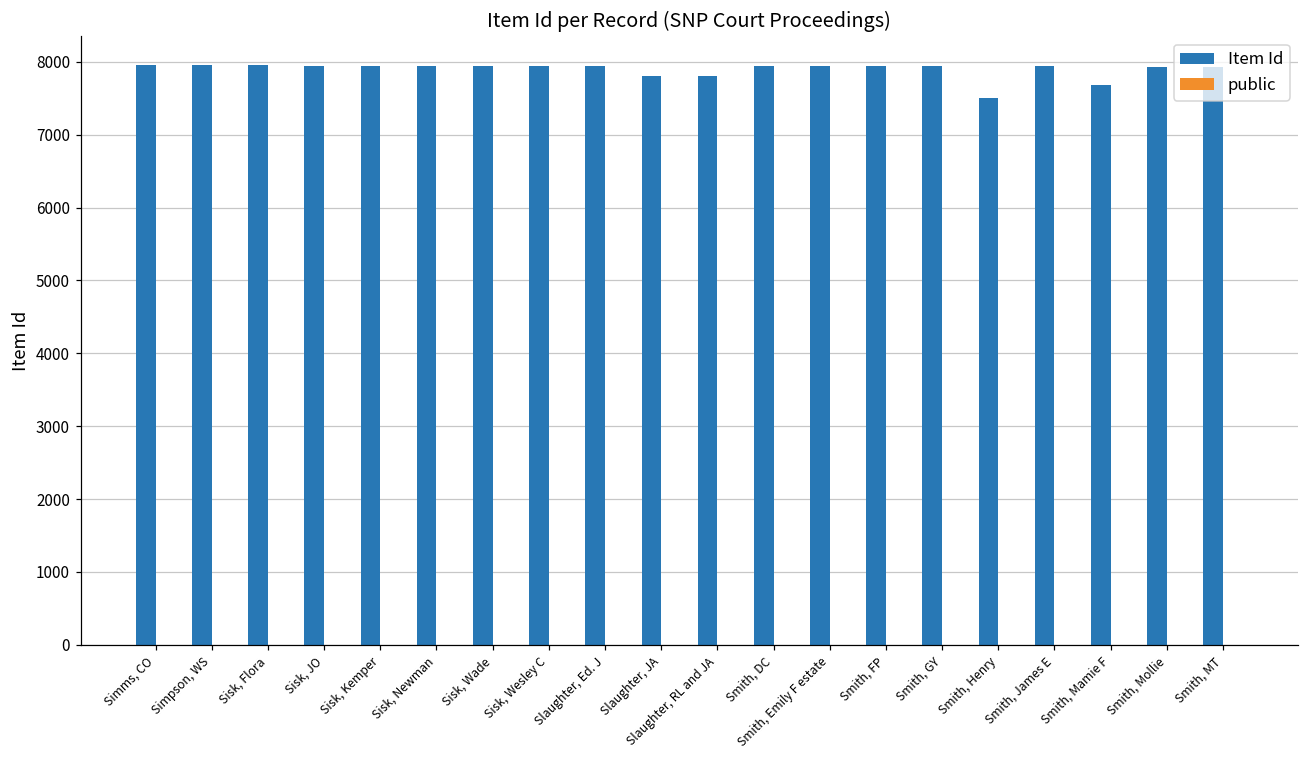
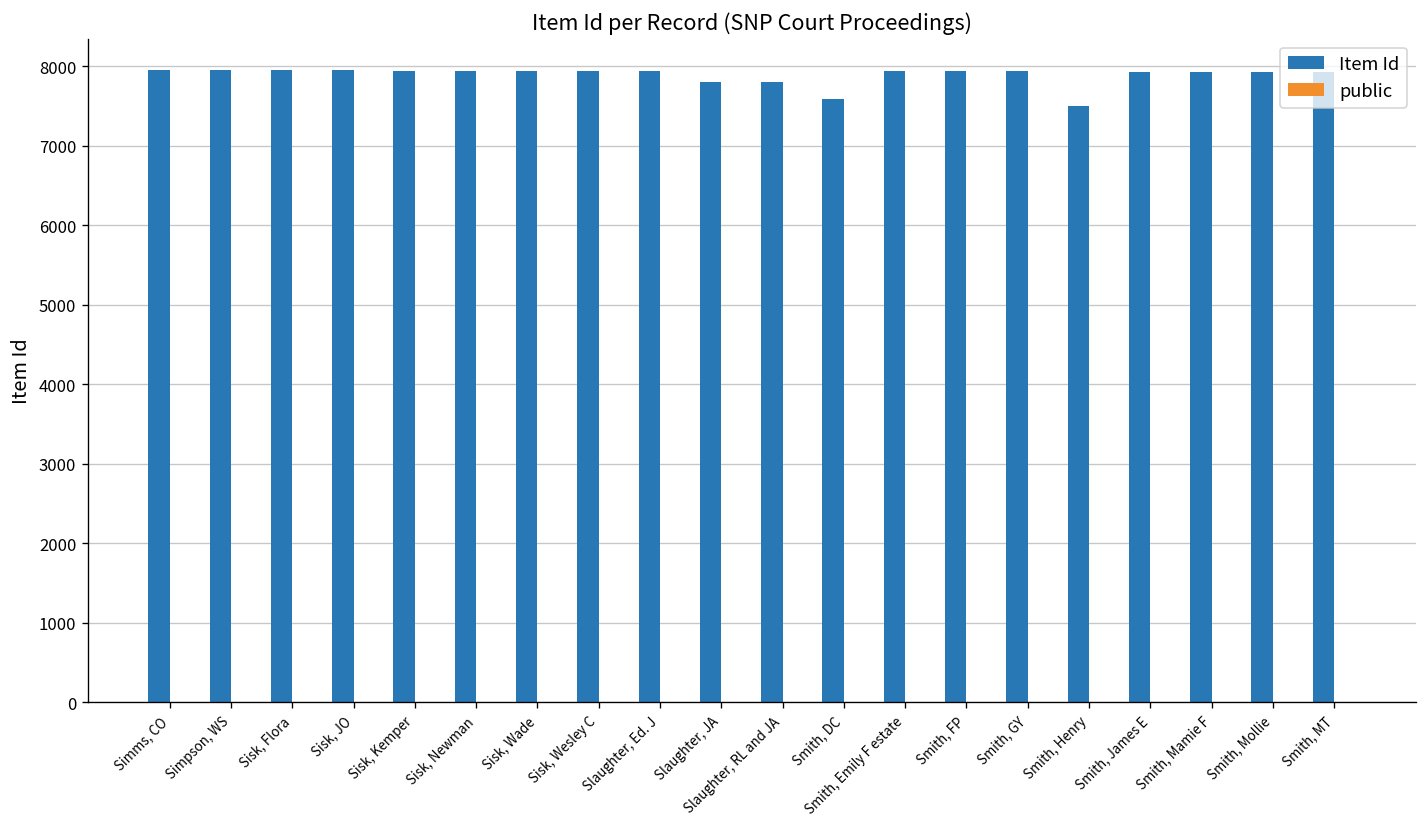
  {
    "Item Id": {
      "Simms, CO": 8000,
      "Simpson, WS": 8000,
      "Sisk, Flora": 8000,
      "Sisk, JO": 8000,
      "Sisk, Kemper": 7900,
      "Sisk, Newman": 7900,
      "Sisk, Wade": 7900,
      "Sisk, Wesley C": 7900,
      "Slaughter, Ed. J": 7900,
      "Slaughter, JA": 7800,
      "Slaughter, RL and JA": 7800,
-     "Smith, DC": 7900,
+     "Smith, DC": 7600,
      "Smith, Emily F estate": 7900,
      "Smith, FP": 7900,
      "Smith, GY": 7900,
      "Smith, Henry": 7500,
      "Smith, James E": 7900,
-     "Smith, Mamie F": 7700,
+     "Smith, Mamie F": 7900,
      "Smith, Mollie": 7900
    }
  }
